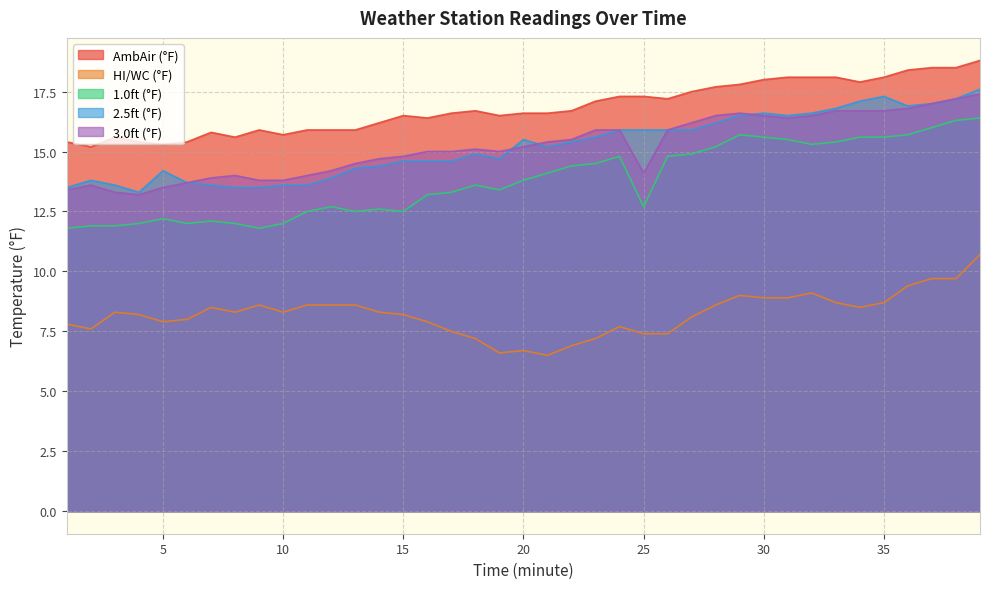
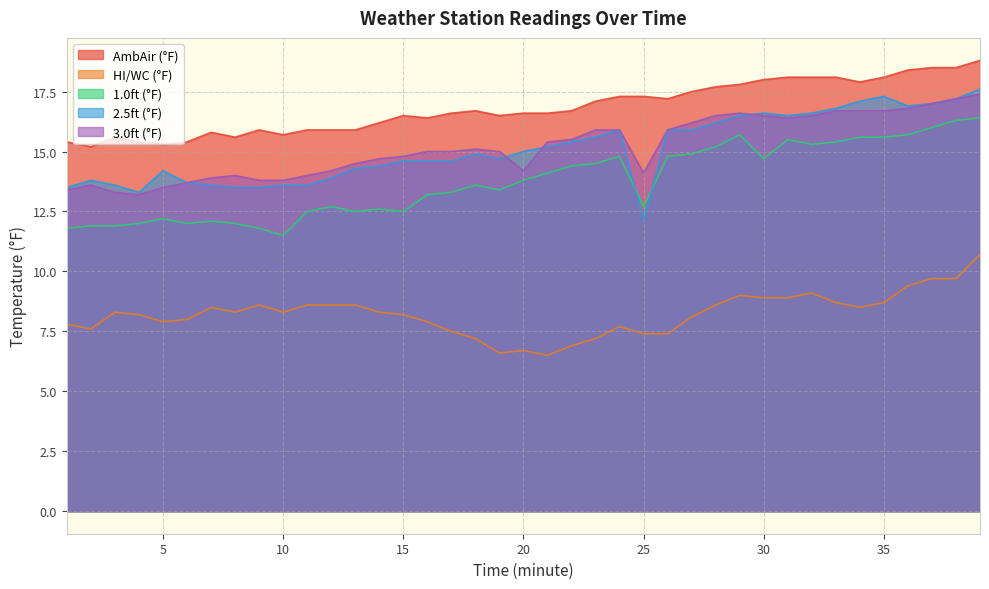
  {
    "1.0ft (°F)": {
      "5": 12.2,
-     "10": 12.0,
+     "10": 11.5,
      "15": 12.5,
      "20": 13.8,
      "25": 12.7,
-     "30": 15.6,
+     "30": 14.7,
      "35": 15.6
    },
    "2.5ft (°F)": {
      "5": 14.2,
      "10": 13.6,
      "15": 14.6,
-     "20": 15.5,
-     "25": 15.9,
+     "20": 15.0,
+     "25": 12.1,
      "35": 17.3
    },
    "3.0ft (°F)": {
      "5": 13.5,
      "10": 13.8,
      "15": 14.8,
-     "20": 15.2,
+     "20": 14.2,
      "25": 14.1,
      "35": 16.7
    }
  }
